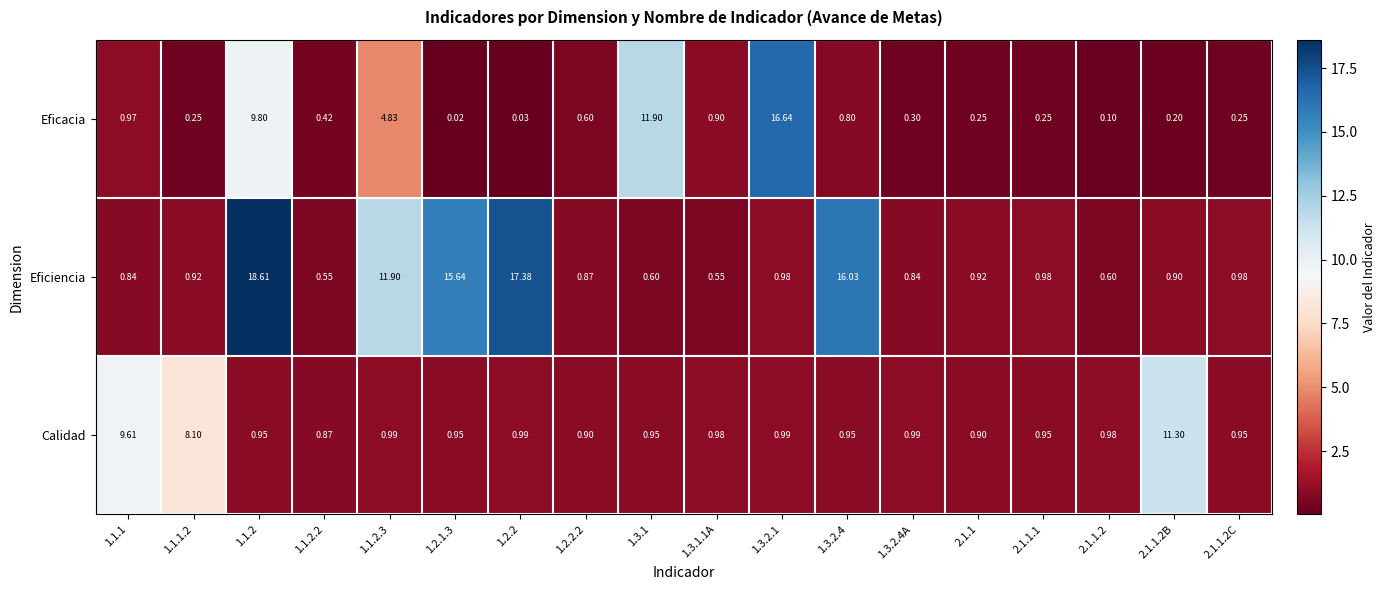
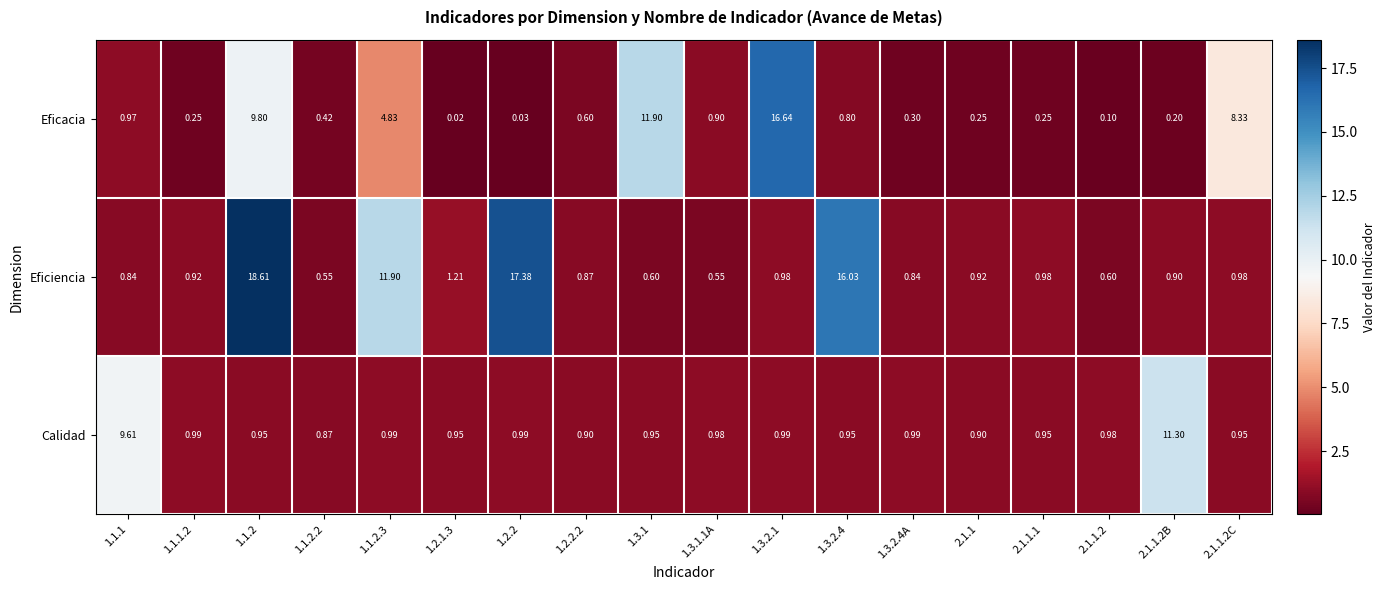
  {
    "Eficacia": {
      "1.1.1": 0.97,
      "1.1.1.2": 0.25,
      "1.1.2": 9.80,
      "1.1.2.2": 0.42,
      "1.1.2.3": 4.83,
      "1.2.1.3": 0.02,
      "1.2.2": 0.03,
      "1.2.2.2": 0.60,
      "1.3.1": 11.90,
      "1.3.1.1A": 0.90,
      "1.3.2.1": 16.64,
      "1.3.2.4": 0.80,
      "1.3.2.4A": 0.30,
      "2.1.1": 0.25,
      "2.1.1.1": 0.25,
      "2.1.1.2": 0.10,
      "2.1.1.2B": 0.20,
-     "2.1.1.2C": 0.25
+     "2.1.1.2C": 8.33
    },
    "Eficiencia": {
      "1.1.1": 0.84,
      "1.1.1.2": 0.92,
      "1.1.2": 18.61,
      "1.1.2.2": 0.55,
      "1.1.2.3": 11.90,
-     "1.2.1.3": 15.64,
+     "1.2.1.3": 1.21,
      "1.2.2": 17.38,
      "1.2.2.2": 0.87,
      "1.3.1": 0.60,
      "1.3.1.1A": 0.55,
      "1.3.2.1": 0.98,
      "1.3.2.4": 16.03,
      "1.3.2.4A": 0.84,
      "2.1.1": 0.92,
      "2.1.1.1": 0.98,
      "2.1.1.2": 0.60,
      "2.1.1.2B": 0.90,
      "2.1.1.2C": 0.98
    },
    "Calidad": {
      "1.1.1": 9.61,
-     "1.1.1.2": 8.10,
+     "1.1.1.2": 0.99,
      "1.1.2": 0.95,
      "1.1.2.2": 0.87,
      "1.1.2.3": 0.99,
      "1.2.1.3": 0.95,
      "1.2.2": 0.99,
      "1.2.2.2": 0.90,
      "1.3.1": 0.95,
      "1.3.1.1A": 0.98,
      "1.3.2.1": 0.99,
      "1.3.2.4": 0.95,
      "1.3.2.4A": 0.99,
      "2.1.1": 0.90,
      "2.1.1.1": 0.95,
      "2.1.1.2": 0.98,
      "2.1.1.2B": 11.30,
      "2.1.1.2C": 0.95
    }
  }
